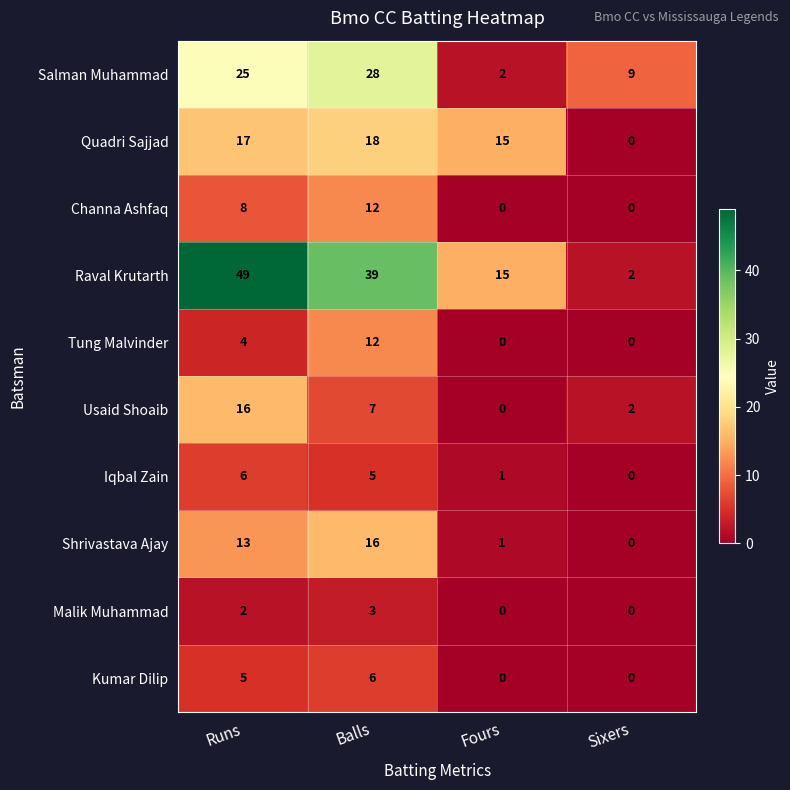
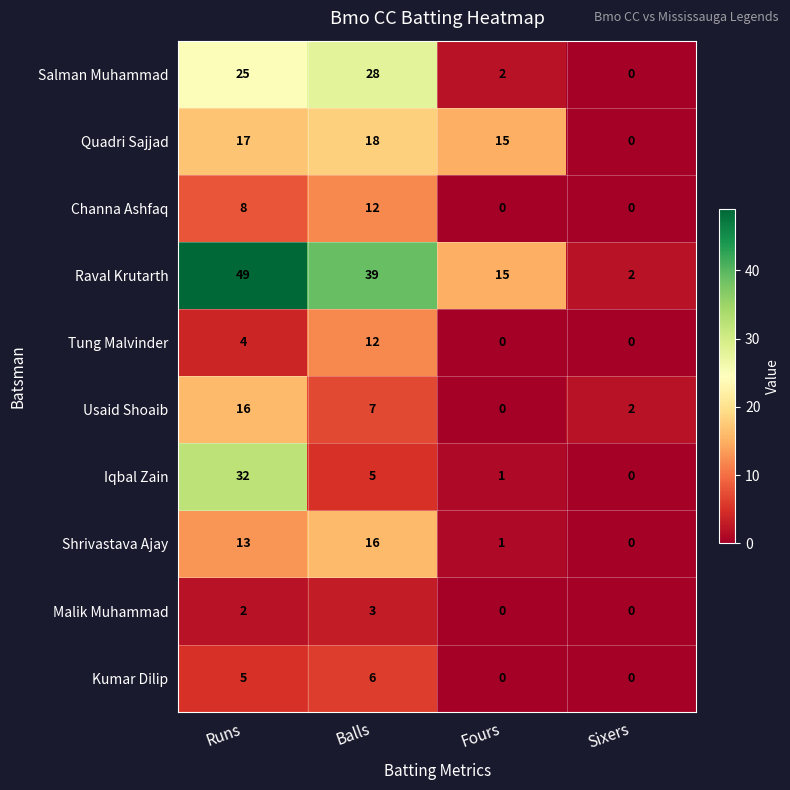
  {
    "Salman Muhammad": {
      "Runs": 25,
      "Balls": 28,
      "Fours": 2,
-     "Sixers": 9
+     "Sixers": 0
    },
    "Quadri Sajjad": {
      "Runs": 17,
      "Balls": 18,
      "Fours": 15,
      "Sixers": 0
    },
    "Channa Ashfaq": {
      "Runs": 8,
      "Balls": 12,
      "Fours": 0,
      "Sixers": 0
    },
    "Raval Krutarth": {
      "Runs": 49,
      "Balls": 39,
      "Fours": 15,
      "Sixers": 2
    },
    "Tung Malvinder": {
      "Runs": 4,
      "Balls": 12,
      "Fours": 0,
      "Sixers": 0
    },
    "Usaid Shoaib": {
      "Runs": 16,
      "Balls": 7,
      "Fours": 0,
      "Sixers": 2
    },
    "Iqbal Zain": {
-     "Runs": 6,
+     "Runs": 32,
      "Balls": 5,
      "Fours": 1,
      "Sixers": 0
    },
    "Shrivastava Ajay": {
      "Runs": 13,
      "Balls": 16,
      "Fours": 1,
      "Sixers": 0
    },
    "Malik Muhammad": {
      "Runs": 2,
      "Balls": 3,
      "Fours": 0,
      "Sixers": 0
    },
    "Kumar Dilip": {
      "Runs": 5,
      "Balls": 6,
      "Fours": 0,
      "Sixers": 0
    }
  }
